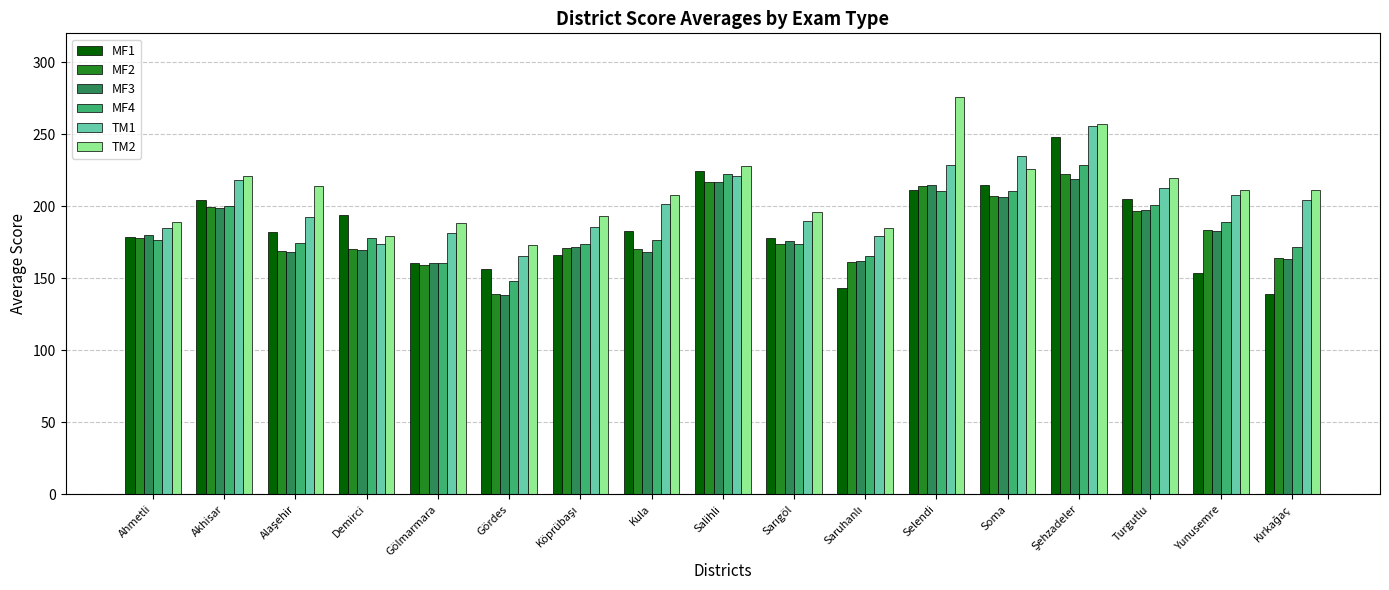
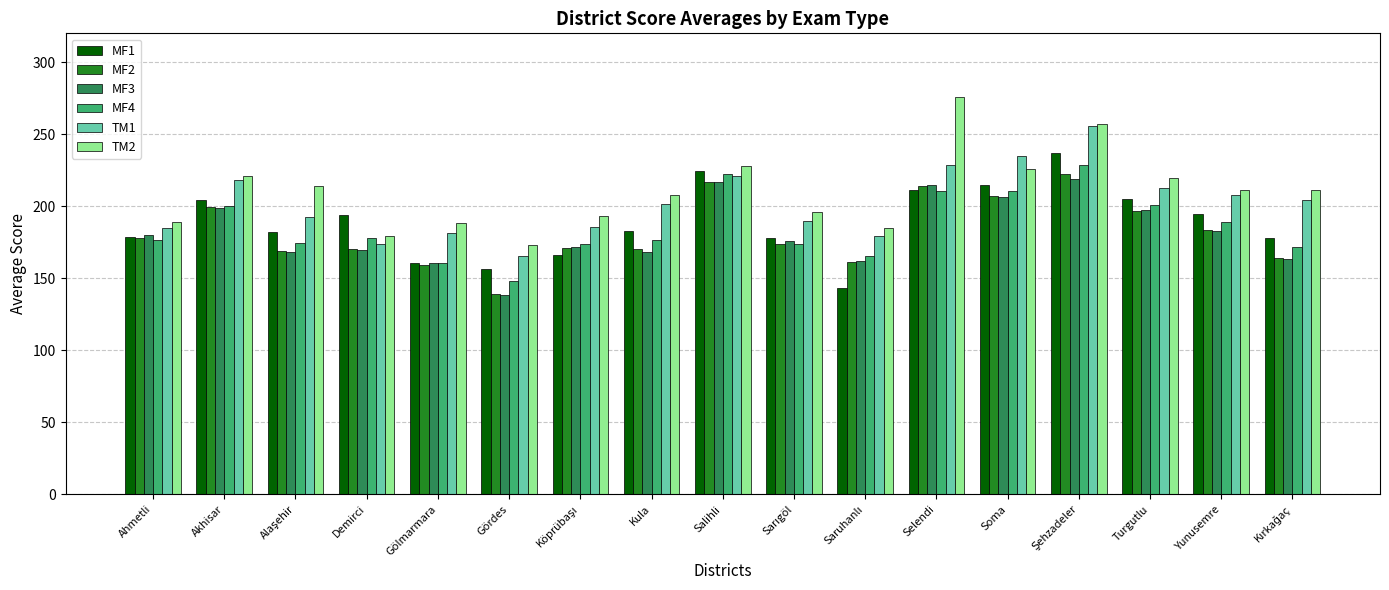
  {
    "MF1": {
      "Ahmetli": 179,
      "Akhisar": 204,
      "Alaşehir": 182,
      "Demirci": 194,
      "Gölmarmara": 161,
      "Gördes": 156,
      "Köprübaşı": 166,
      "Kula": 183,
      "Salihli": 225,
      "Sarıgöl": 178,
      "Saruhanlı": 143,
      "Selendi": 211,
      "Soma": 215,
-     "Şehzadeler": 248,
+     "Şehzadeler": 237,
      "Turgutlu": 205,
-     "Yunusemre": 154,
-     "Kırkağaç": 139
+     "Yunusemre": 194,
+     "Kırkağaç": 178
    }
  }
